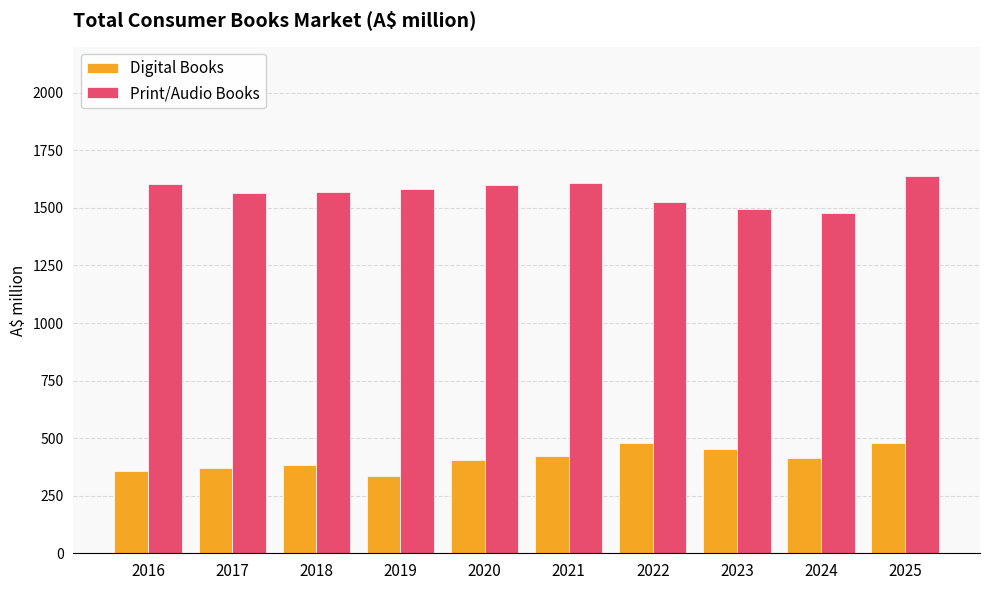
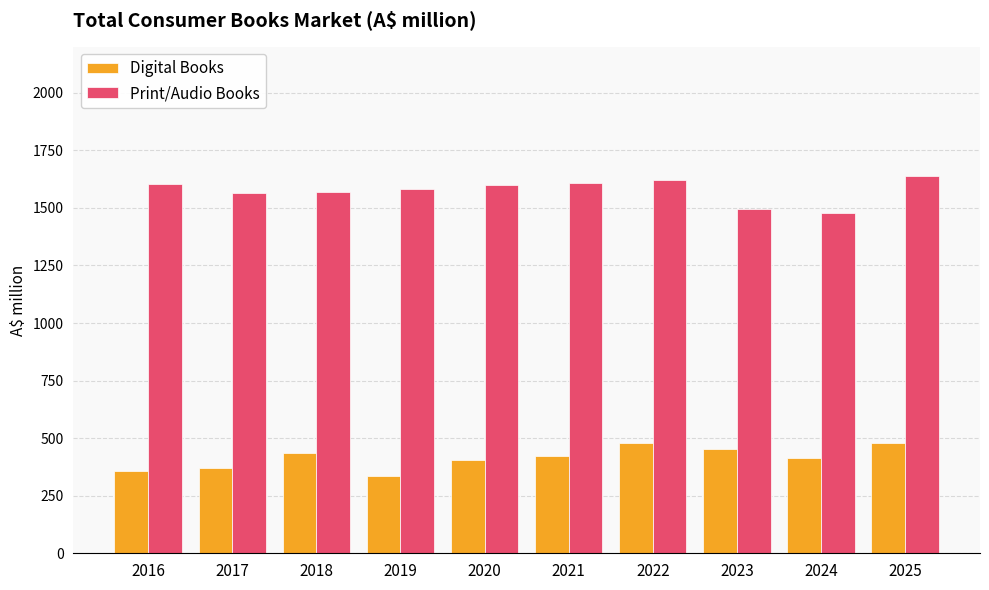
  {
    "Digital Books": {
      "2016": 360,
      "2017": 370,
-     "2018": 380,
+     "2018": 440,
      "2019": 330,
      "2020": 410,
      "2021": 420,
      "2022": 480,
      "2023": 450,
      "2024": 410,
      "2025": 480
    },
    "Print/Audio Books": {
      "2016": 1600,
      "2017": 1560,
      "2018": 1570,
      "2019": 1580,
      "2020": 1600,
      "2021": 1610,
-     "2022": 1520,
+     "2022": 1620,
      "2023": 1500,
      "2024": 1480,
      "2025": 1640
    }
  }
